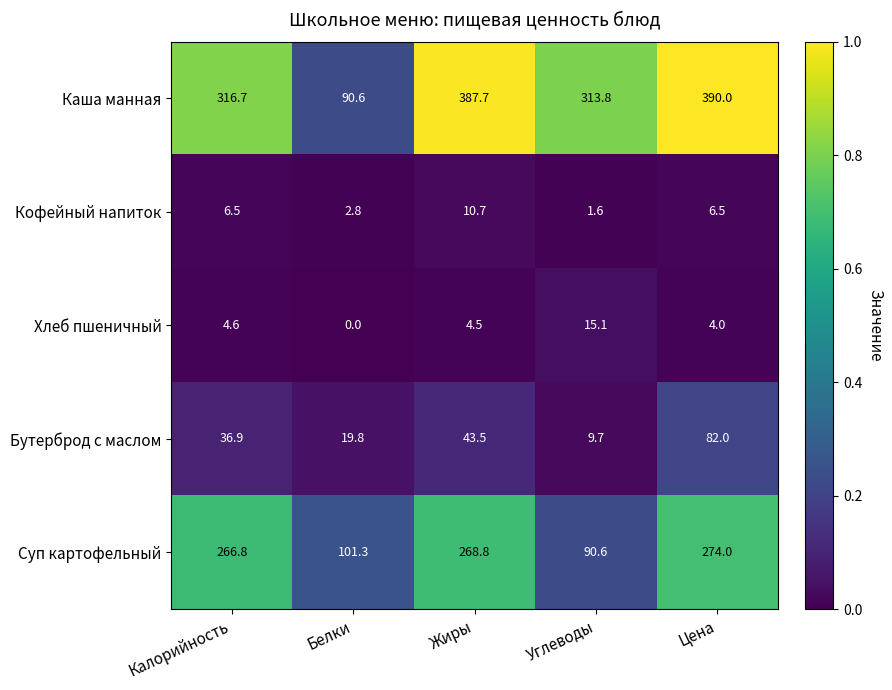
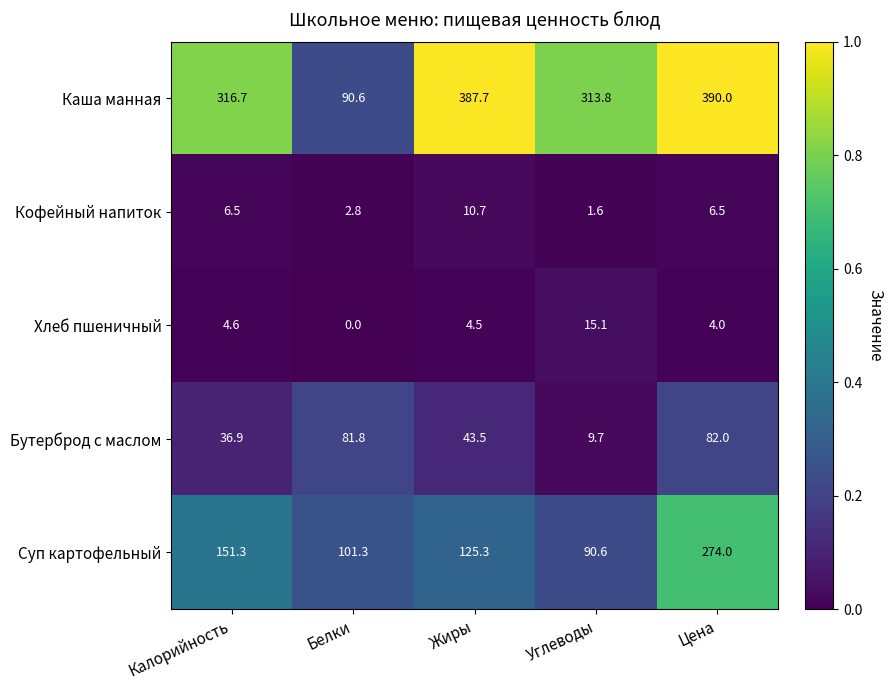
  {
    "Каша манная": {
      "Калорийность": 316.7,
      "Белки": 90.6,
      "Жиры": 387.7,
      "Углеводы": 313.8,
      "Цена": 390.0
    },
    "Кофейный напиток": {
      "Калорийность": 6.5,
      "Белки": 2.8,
      "Жиры": 10.7,
      "Углеводы": 1.6,
      "Цена": 6.5
    },
    "Хлеб пшеничный": {
      "Калорийность": 4.6,
      "Белки": 0.0,
      "Жиры": 4.5,
      "Углеводы": 15.1,
      "Цена": 4.0
    },
    "Бутерброд с маслом": {
      "Калорийность": 36.9,
-     "Белки": 19.8,
+     "Белки": 81.8,
      "Жиры": 43.5,
      "Углеводы": 9.7,
      "Цена": 82.0
    },
    "Суп картофельный": {
-     "Калорийность": 266.8,
+     "Калорийность": 151.3,
      "Белки": 101.3,
-     "Жиры": 268.8,
+     "Жиры": 125.3,
      "Углеводы": 90.6,
      "Цена": 274.0
    }
  }
